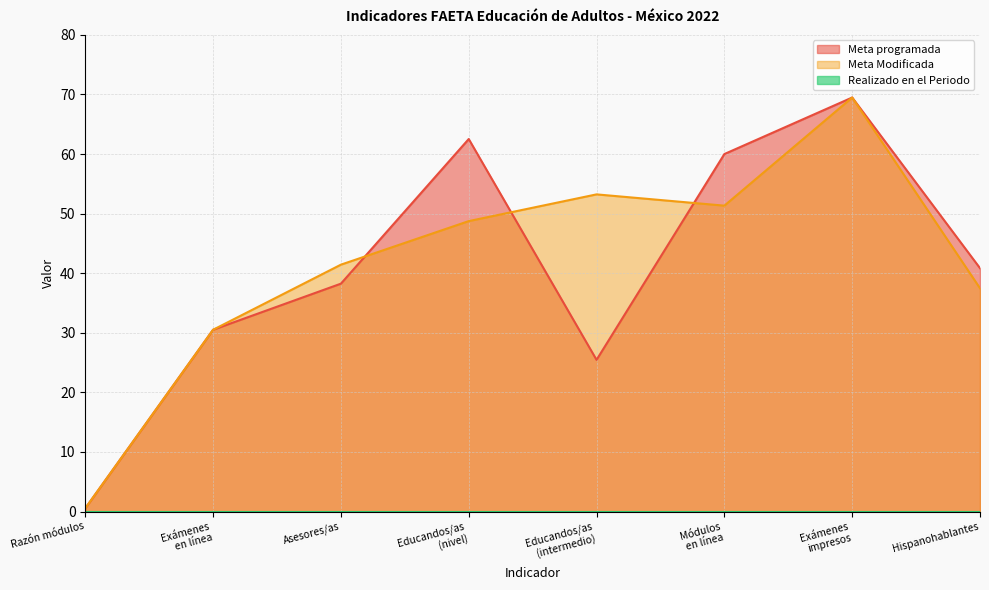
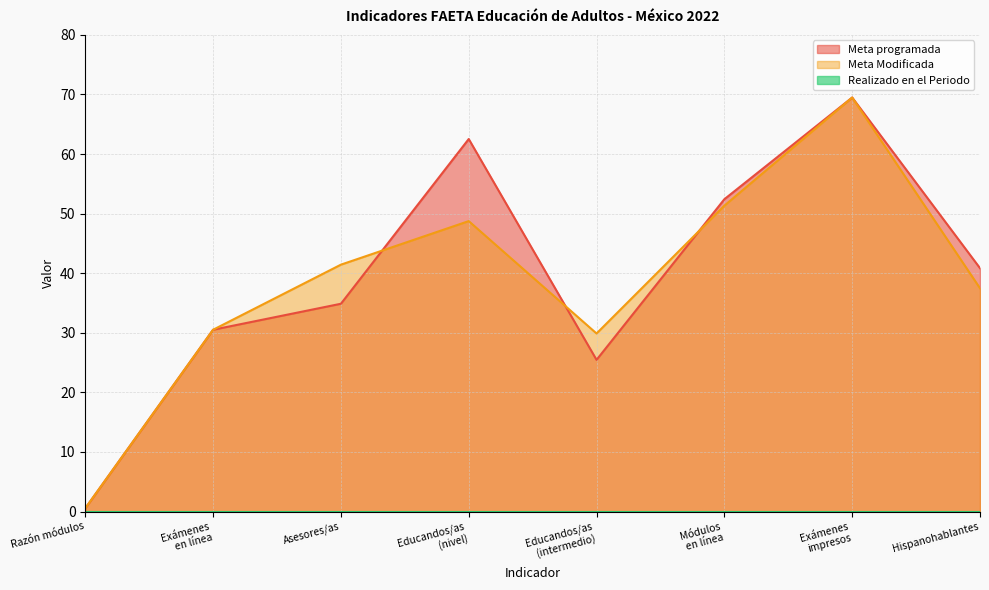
  {
    "Meta programada": {
-     "Asesores/as": 38,
+     "Asesores/as": 35,
      "Educandos/as (nivel)": 63,
      "Educandos/as (intermedio)": 25,
-     "Módulos en línea": 60,
+     "Módulos en línea": 52,
      "Hispanohablantes": 41
    },
    "Meta Modificada": {
      "Asesores/as": 41,
      "Educandos/as (nivel)": 49,
-     "Educandos/as (intermedio)": 53,
+     "Educandos/as (intermedio)": 30,
      "Módulos en línea": 51,
      "Hispanohablantes": 37
    },
    "Realizado en el Periodo": {
      "Razón módulos": 0,
      "Exámenes en línea": 0,
      "Asesores/as": 0,
      "Educandos/as (nivel)": 0,
      "Educandos/as (intermedio)": 0,
      "Módulos en línea": 0,
      "Exámenes impresos": 0,
      "Hispanohablantes": 0
    }
  }
